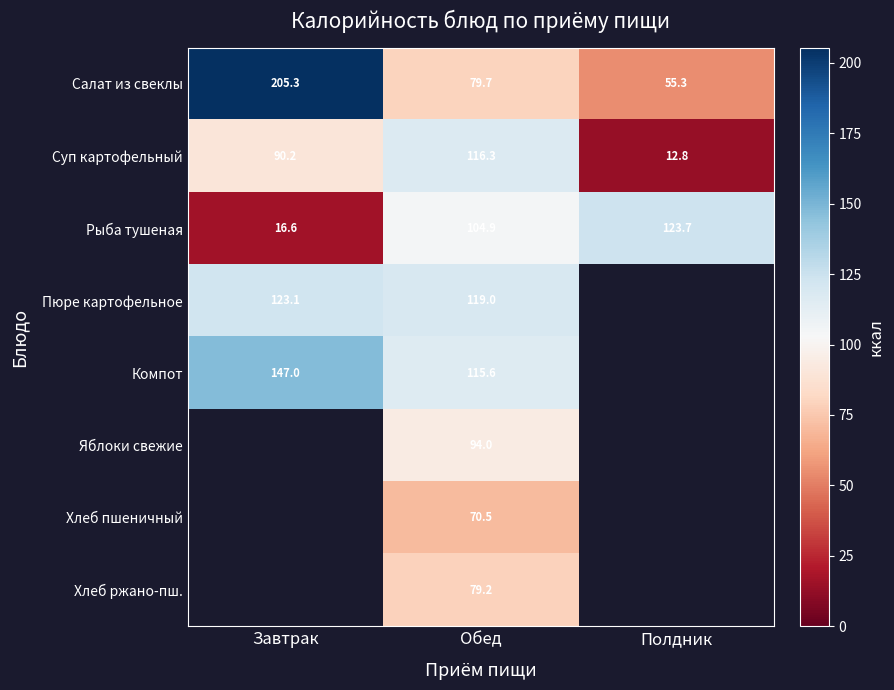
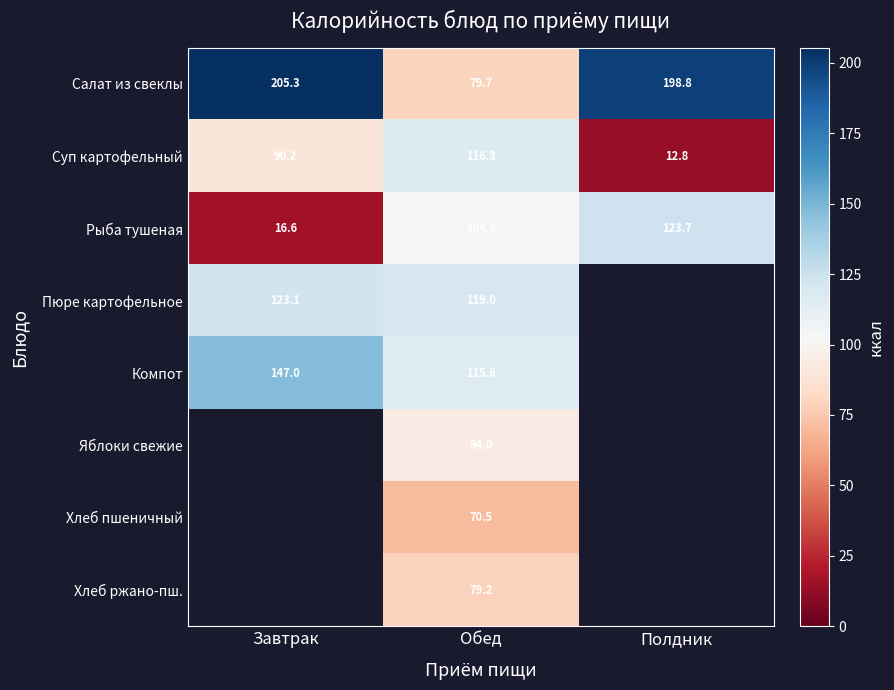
  {
    "Салат из свеклы": {
      "Завтрак": 205.3,
      "Обед": 79.7,
-     "Полдник": 55.3
+     "Полдник": 198.8
    },
    "Суп картофельный": {
      "Полдник": 12.8
    },
    "Рыба тушеная": {
      "Завтрак": 16.6,
      "Полдник": 123.7
    },
    "Компот": {
      "Завтрак": 147.0
    },
    "Хлеб пшеничный": {
      "Обед": 70.5
    },
    "Хлеб ржано-пш.": {
      "Обед": 79.2
    }
  }
